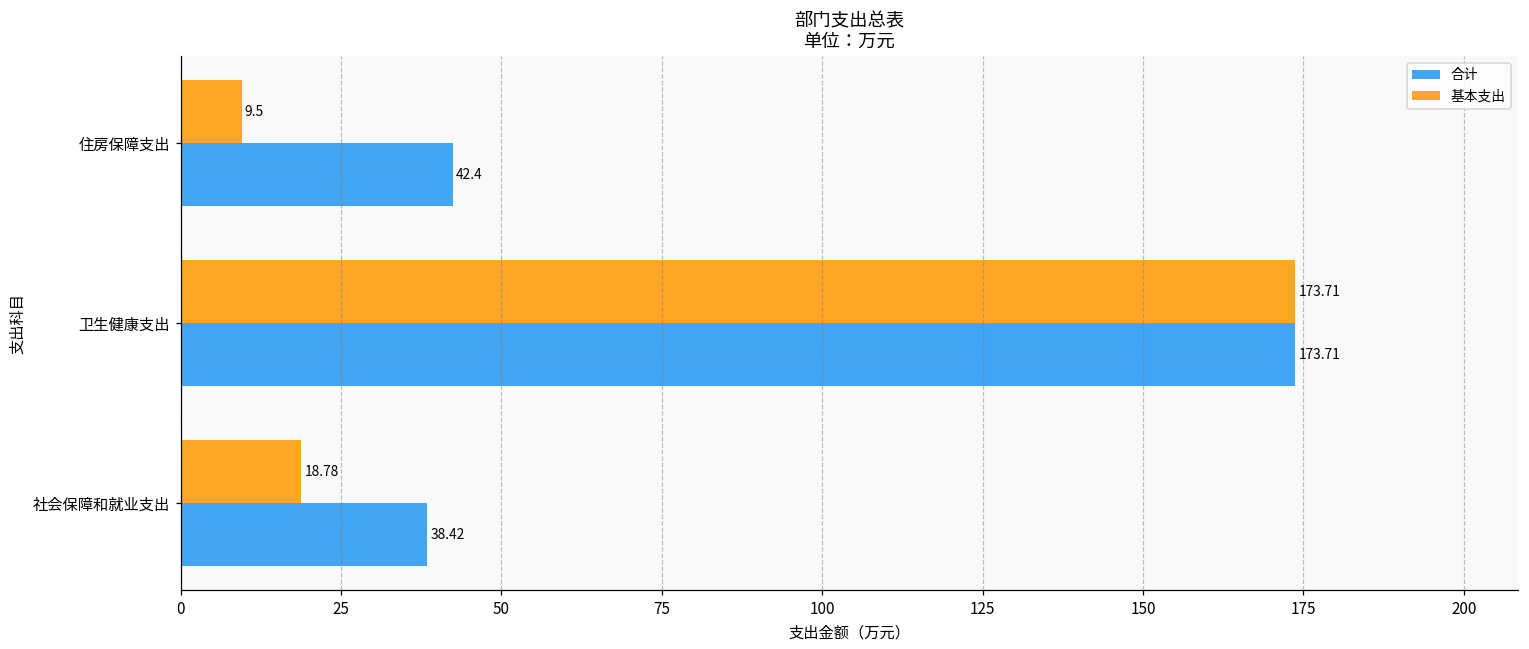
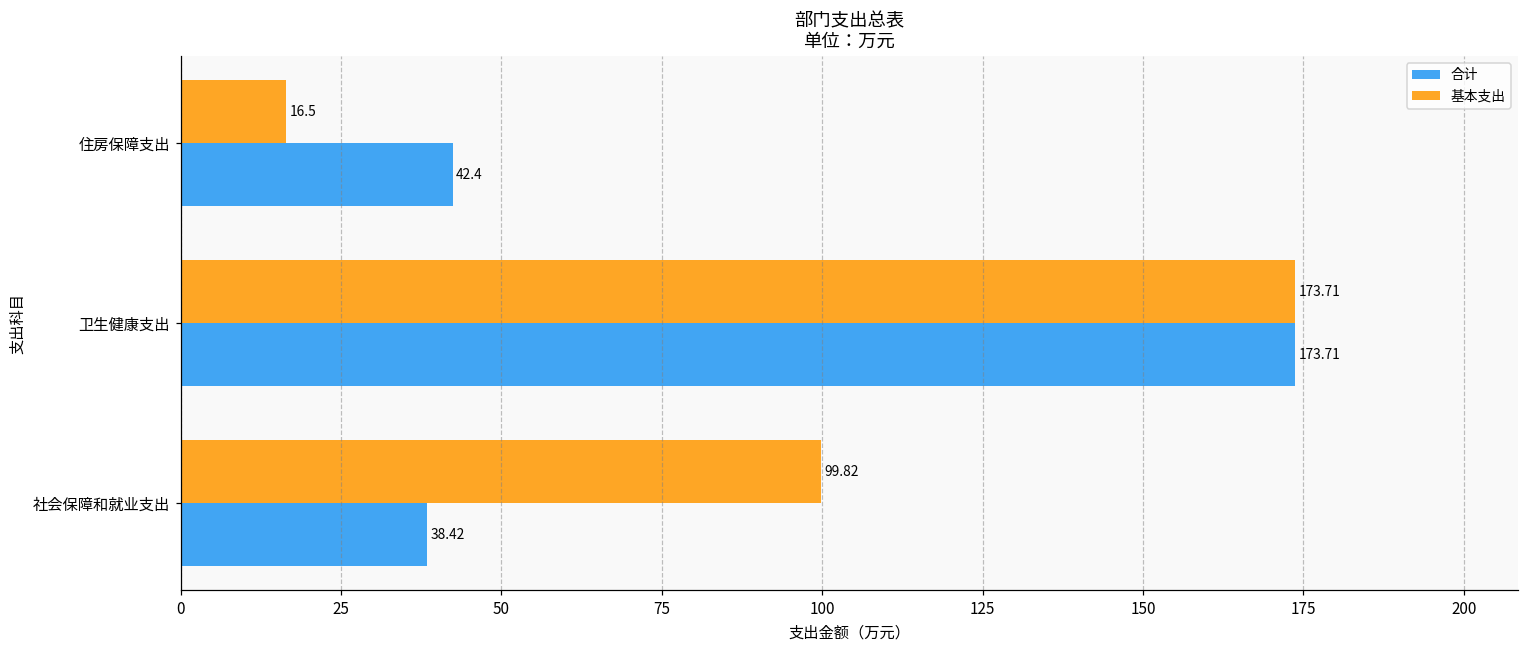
  {
    "合计": {
      "住房保障支出": 42.4,
      "卫生健康支出": 173.71,
      "社会保障和就业支出": 38.42
    },
    "基本支出": {
-     "住房保障支出": 9.5,
+     "住房保障支出": 16.5,
      "卫生健康支出": 173.71,
-     "社会保障和就业支出": 18.78
+     "社会保障和就业支出": 99.82
    }
  }
